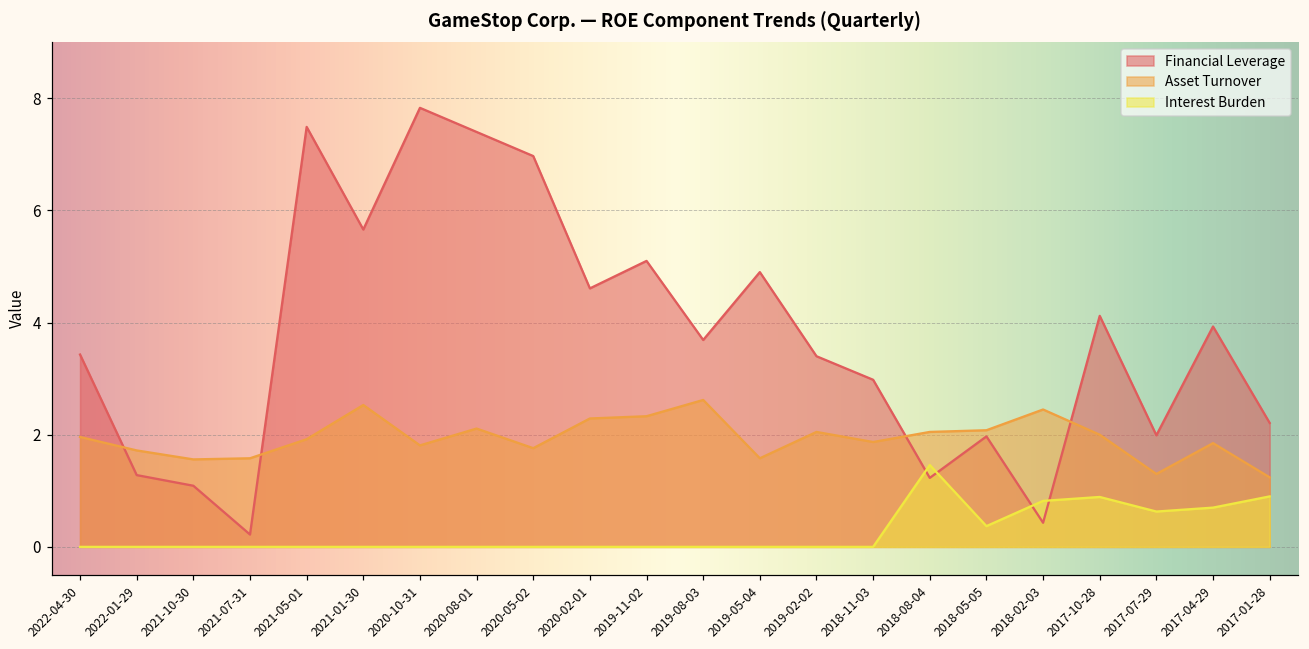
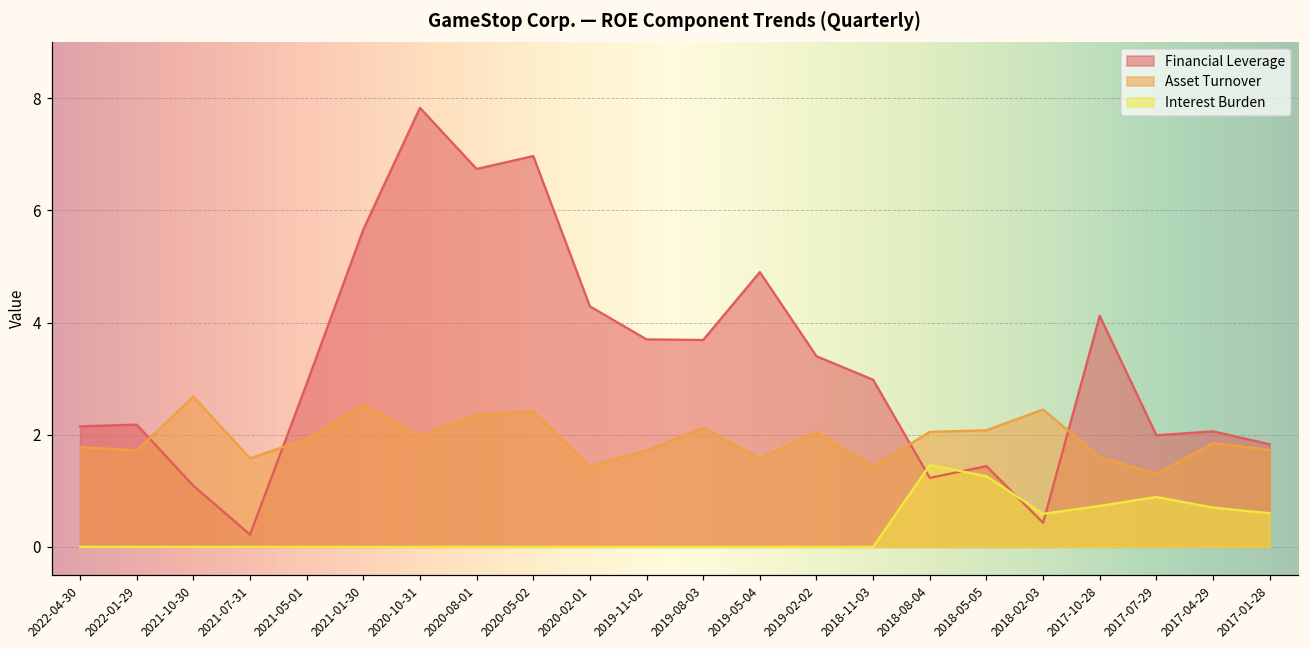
  {
    "Financial Leverage": {
-     "2022-04-30": 3.4,
-     "2022-01-29": 1.3,
+     "2022-04-30": 2.2,
+     "2022-01-29": 2.2,
      "2021-10-30": 1.1,
      "2021-07-31": 0.2,
-     "2021-05-01": 7.5,
+     "2021-05-01": 2.9,
      "2021-01-30": 5.7,
      "2020-10-31": 7.8,
-     "2020-08-01": 7.4,
+     "2020-08-01": 6.7,
      "2020-05-02": 7.0,
-     "2020-02-01": 4.6,
-     "2019-11-02": 5.1,
+     "2020-02-01": 4.3,
+     "2019-11-02": 3.7,
      "2019-08-03": 3.7,
      "2019-05-04": 4.9,
      "2019-02-02": 3.4,
      "2018-11-03": 3.0,
      "2018-08-04": 1.2,
-     "2018-05-05": 2.0,
+     "2018-05-05": 1.4,
      "2018-02-03": 0.4,
      "2017-10-28": 4.1,
      "2017-07-29": 2.0,
-     "2017-04-29": 3.9,
-     "2017-01-28": 2.2
+     "2017-04-29": 2.1,
+     "2017-01-28": 1.8
    },
    "Asset Turnover": {
-     "2022-04-30": 2.0,
+     "2022-04-30": 1.8,
      "2022-01-29": 1.7,
-     "2021-10-30": 1.6,
+     "2021-10-30": 2.7,
      "2021-07-31": 1.6,
      "2021-05-01": 1.9,
      "2021-01-30": 2.5,
-     "2020-10-31": 1.8,
-     "2020-08-01": 2.1,
-     "2020-05-02": 1.8,
-     "2020-02-01": 2.3,
-     "2019-11-02": 2.3,
-     "2019-08-03": 2.6,
+     "2020-10-31": 2.0,
+     "2020-08-01": 2.4,
+     "2020-05-02": 2.4,
+     "2020-02-01": 1.4,
+     "2019-11-02": 1.7,
+     "2019-08-03": 2.1,
      "2019-05-04": 1.6,
      "2019-02-02": 2.1,
-     "2018-11-03": 1.9,
+     "2018-11-03": 1.4,
      "2018-08-04": 2.1,
      "2018-05-05": 2.1,
      "2018-02-03": 2.5,
-     "2017-10-28": 2.0,
+     "2017-10-28": 1.6,
      "2017-07-29": 1.3,
      "2017-04-29": 1.9,
-     "2017-01-28": 1.2
+     "2017-01-28": 1.7
    },
    "Interest Burden": {
      "2022-04-30": 0.0,
      "2022-01-29": 0.0,
      "2021-10-30": 0.0,
      "2021-07-31": 0.0,
      "2021-05-01": 0.0,
      "2021-01-30": 0.0,
      "2020-10-31": 0.0,
      "2020-08-01": 0.0,
      "2020-05-02": 0.0,
      "2020-02-01": 0.0,
      "2019-11-02": 0.0,
      "2019-08-03": 0.0,
      "2019-05-04": 0.0,
      "2019-02-02": 0.0,
      "2018-11-03": 0.0,
      "2018-08-04": 1.5,
-     "2018-05-05": 0.4,
-     "2018-02-03": 0.8,
-     "2017-10-28": 0.9,
-     "2017-07-29": 0.6,
+     "2018-05-05": 1.3,
+     "2018-02-03": 0.6,
+     "2017-10-28": 0.7,
+     "2017-07-29": 0.9,
      "2017-04-29": 0.7,
-     "2017-01-28": 0.9
+     "2017-01-28": 0.6
    }
  }
